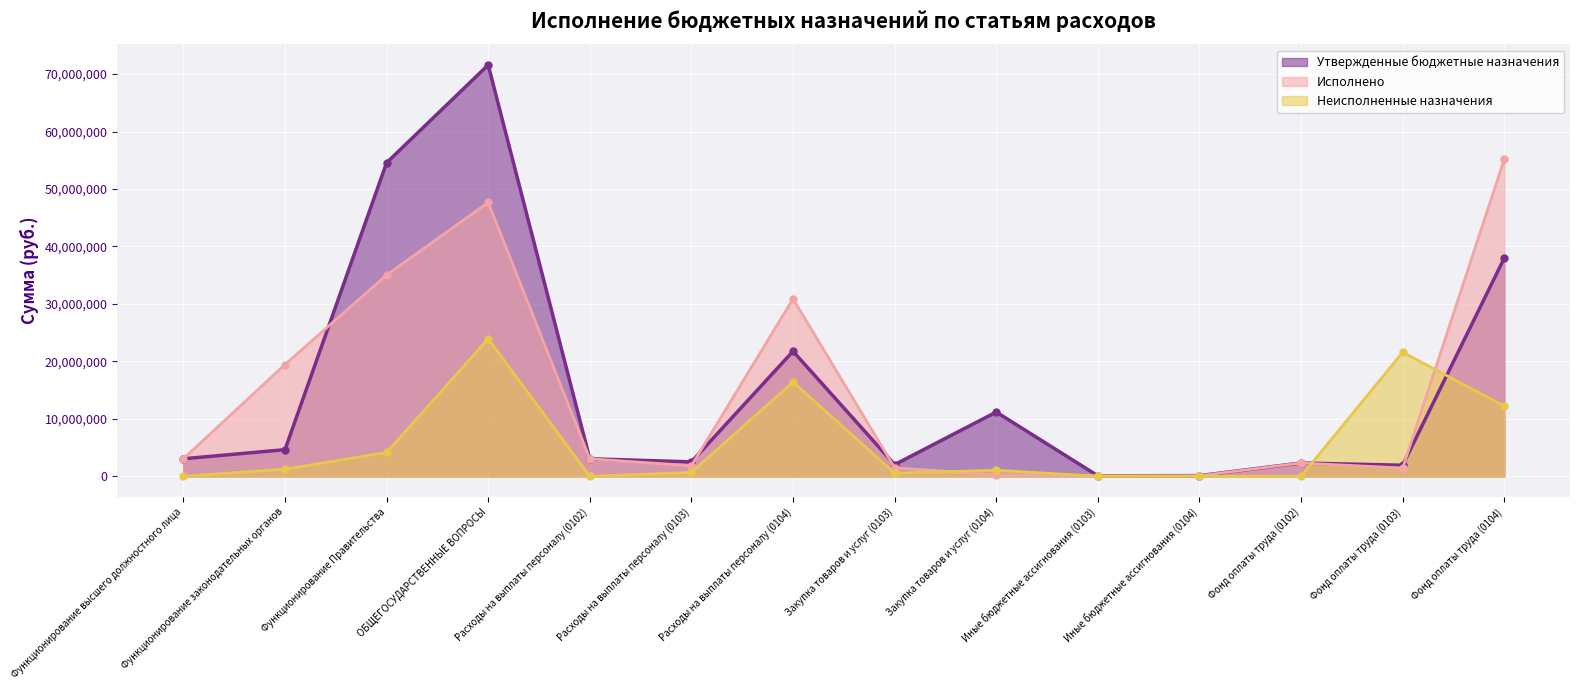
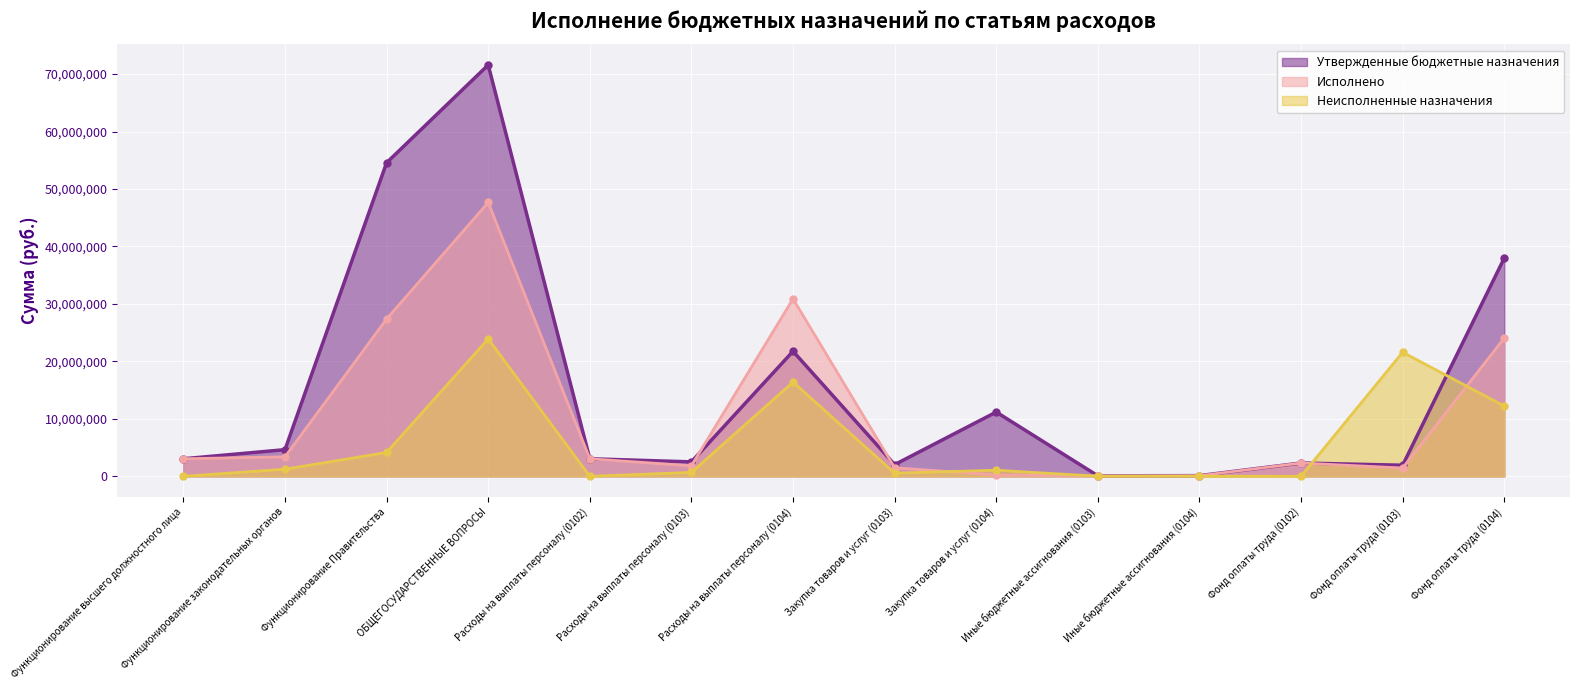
  {
    "Утвержденные бюджетные назначения": {
      "Функционирование законодательных органов": "5,000,000",
      "Функционирование Правительства": "55,000,000",
      "ОБЩЕГОСУДАРСТВЕННЫЕ ВОПРОСЫ": "72,000,000",
      "Расходы на выплаты персоналу (0103)": "3,000,000",
      "Расходы на выплаты персоналу (0104)": "22,000,000",
      "Закупка товаров и услуг (0103)": "2,000,000",
      "Закупка товаров и услуг (0104)": "11,000,000",
      "Фонд оплаты труда (0103)": "2,000,000",
      "Фонд оплаты труда (0104)": "38,000,000"
    },
    "Исполнено": {
-     "Функционирование законодательных органов": "19,000,000",
-     "Функционирование Правительства": "35,000,000",
+     "Функционирование законодательных органов": "3,000,000",
+     "Функционирование Правительства": "27,000,000",
      "ОБЩЕГОСУДАРСТВЕННЫЕ ВОПРОСЫ": "48,000,000",
      "Расходы на выплаты персоналу (0103)": "2,000,000",
      "Расходы на выплаты персоналу (0104)": "31,000,000",
      "Закупка товаров и услуг (0103)": "1,000,000",
      "Закупка товаров и услуг (0104)": "0",
      "Фонд оплаты труда (0103)": "1,000,000",
-     "Фонд оплаты труда (0104)": "55,000,000"
+     "Фонд оплаты труда (0104)": "24,000,000"
    },
    "Неисполненные назначения": {
      "Функционирование высшего должностного лица": "0",
      "Функционирование законодательных органов": "1,000,000",
      "Функционирование Правительства": "4,000,000",
      "ОБЩЕГОСУДАРСТВЕННЫЕ ВОПРОСЫ": "24,000,000",
      "Расходы на выплаты персоналу (0102)": "0",
      "Расходы на выплаты персоналу (0103)": "1,000,000",
      "Расходы на выплаты персоналу (0104)": "16,000,000",
      "Закупка товаров и услуг (0103)": "1,000,000",
      "Закупка товаров и услуг (0104)": "1,000,000",
      "Фонд оплаты труда (0102)": "0",
      "Фонд оплаты труда (0103)": "22,000,000",
      "Фонд оплаты труда (0104)": "12,000,000"
    }
  }
